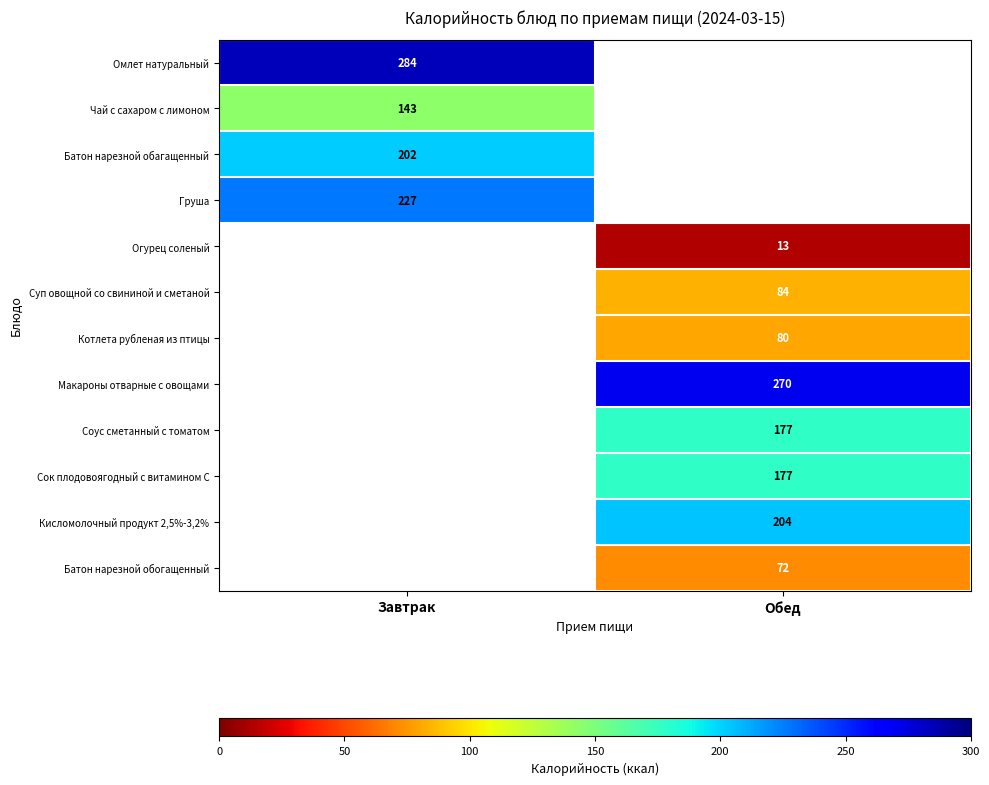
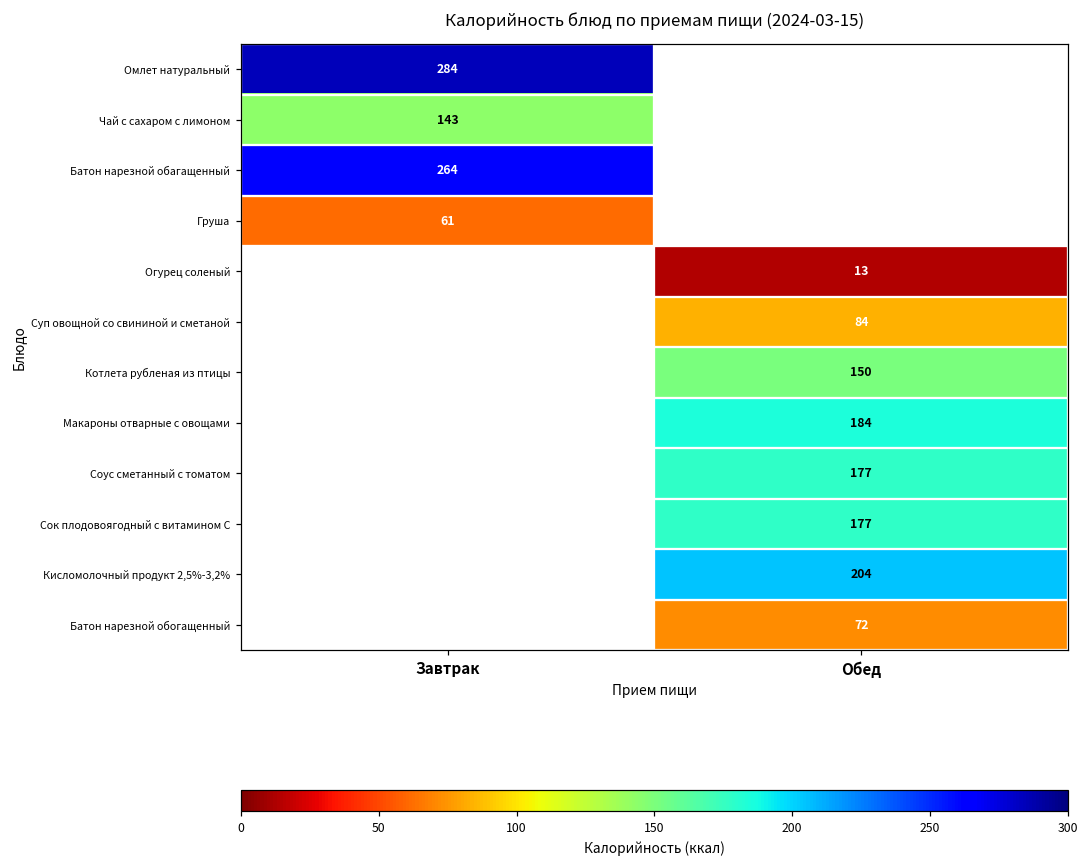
  {
    "Омлет натуральный": {
      "Завтрак": 284
    },
    "Чай с сахаром с лимоном": {
      "Завтрак": 143
    },
    "Батон нарезной обагащенный": {
-     "Завтрак": 202
+     "Завтрак": 264
    },
    "Груша": {
-     "Завтрак": 227
+     "Завтрак": 61
    },
    "Огурец соленый": {
      "Обед": 13
    },
    "Суп овощной со свининой и сметаной": {
      "Обед": 84
    },
    "Котлета рубленая из птицы": {
-     "Обед": 80
+     "Обед": 150
    },
    "Макароны отварные с овощами": {
-     "Обед": 270
+     "Обед": 184
    },
    "Соус сметанный с томатом": {
      "Обед": 177
    },
    "Сок плодовоягодный с витамином С": {
      "Обед": 177
    },
    "Кисломолочный продукт 2,5%-3,2%": {
      "Обед": 204
    },
    "Батон нарезной обогащенный": {
      "Обед": 72
    }
  }
